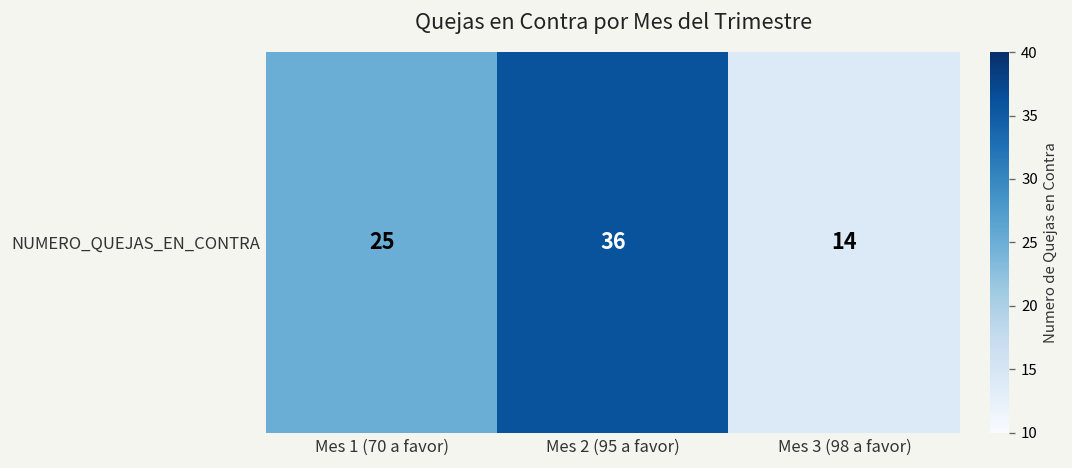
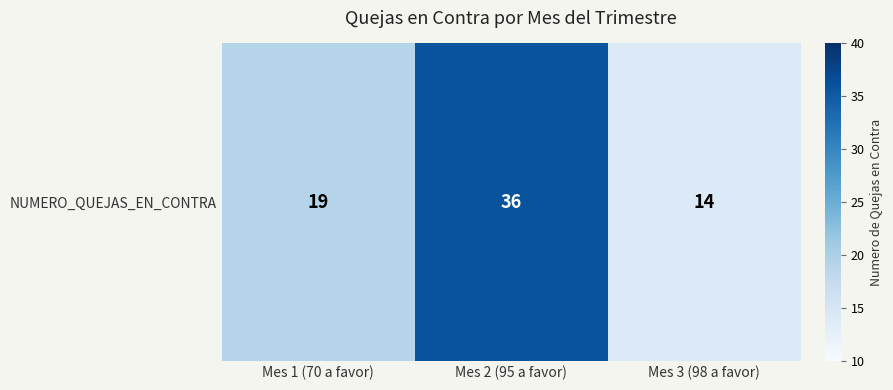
  {
    "NUMERO_QUEJAS_EN_CONTRA": {
-     "Mes 1 (70 a favor)": 25,
+     "Mes 1 (70 a favor)": 19,
      "Mes 2 (95 a favor)": 36,
      "Mes 3 (98 a favor)": 14
    }
  }
